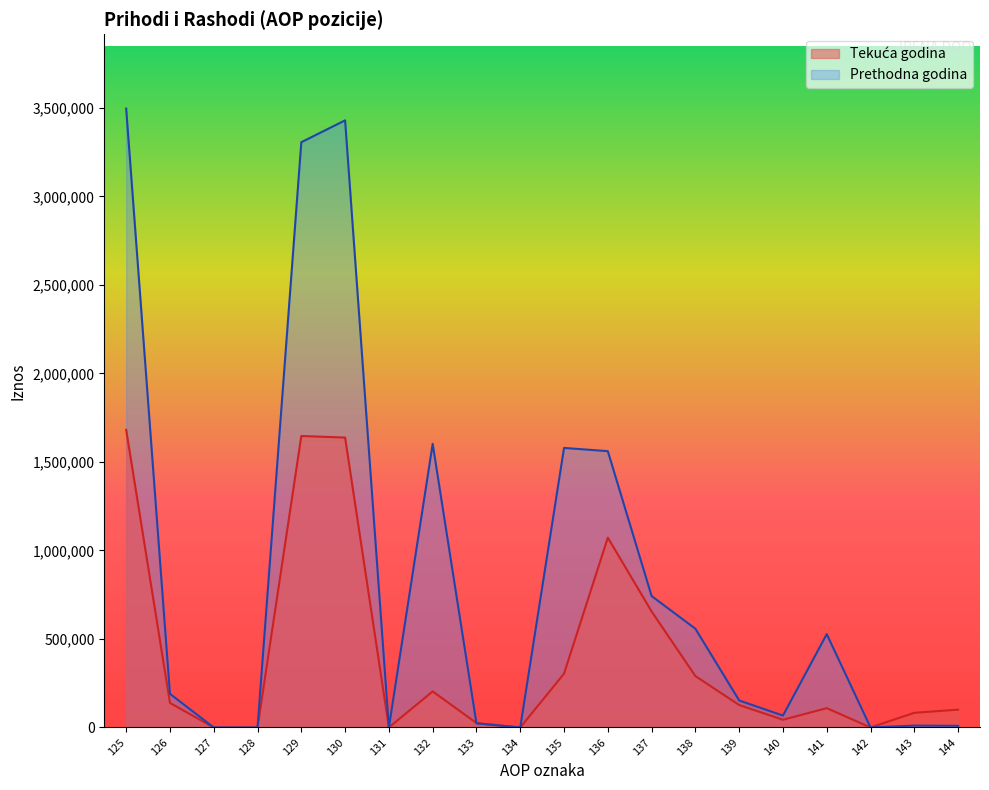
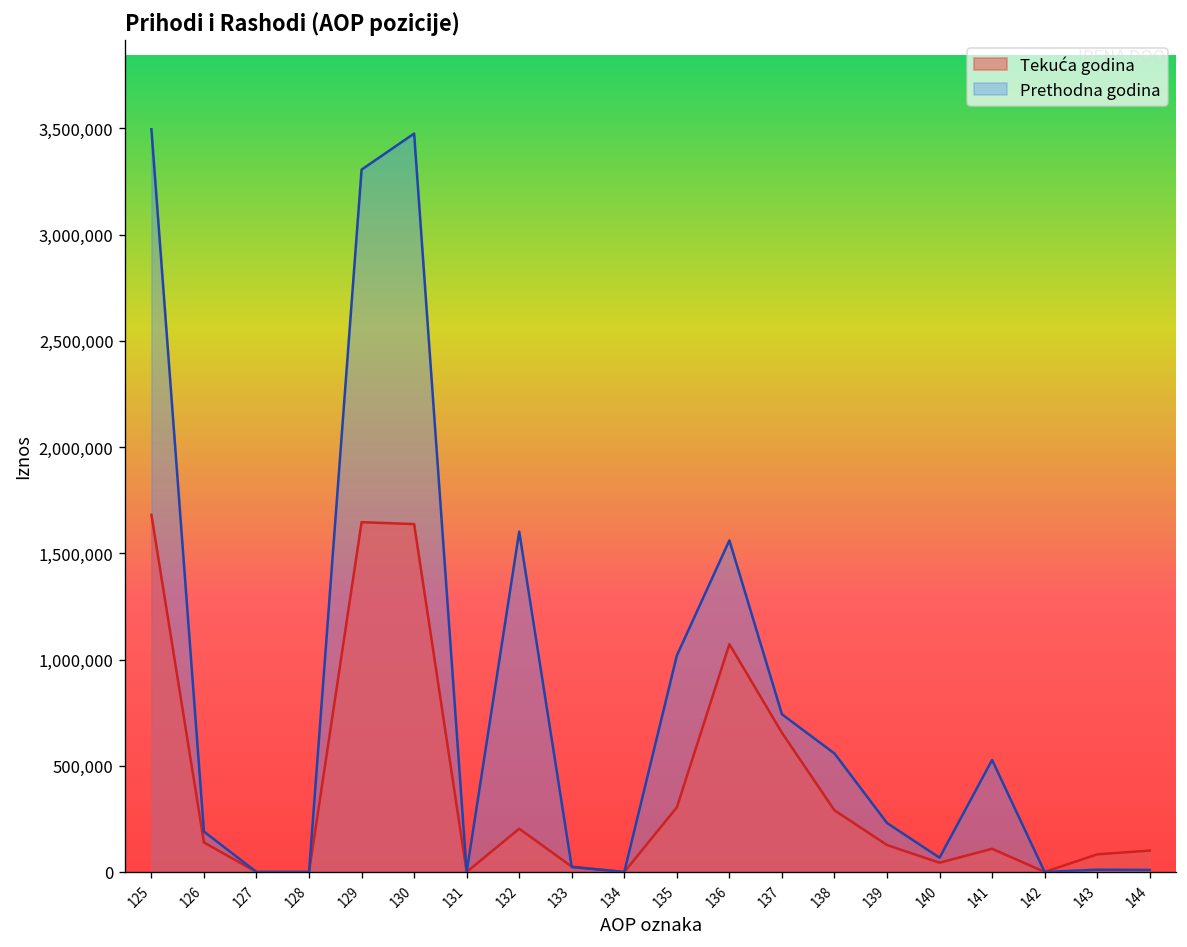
  {
    "Tekuća godina": {
      "125": "1,680,000",
      "126": "140,000",
      "129": "1,650,000",
      "130": "1,640,000",
      "132": "200,000",
      "135": "300,000",
      "136": "1,070,000",
      "137": "660,000",
      "138": "290,000",
      "139": "130,000",
      "140": "40,000",
      "141": "110,000",
      "143": "80,000",
      "144": "100,000"
    },
    "Prethodna godina": {
      "125": "3,500,000",
      "126": "190,000",
      "129": "3,310,000",
-     "130": "3,430,000",
+     "130": "3,480,000",
      "132": "1,600,000",
-     "135": "1,580,000",
+     "135": "1,020,000",
      "136": "1,560,000",
      "137": "740,000",
      "138": "560,000",
-     "139": "150,000",
+     "139": "230,000",
      "140": "70,000",
      "141": "530,000",
      "143": "10,000",
      "144": "10,000"
    }
  }
